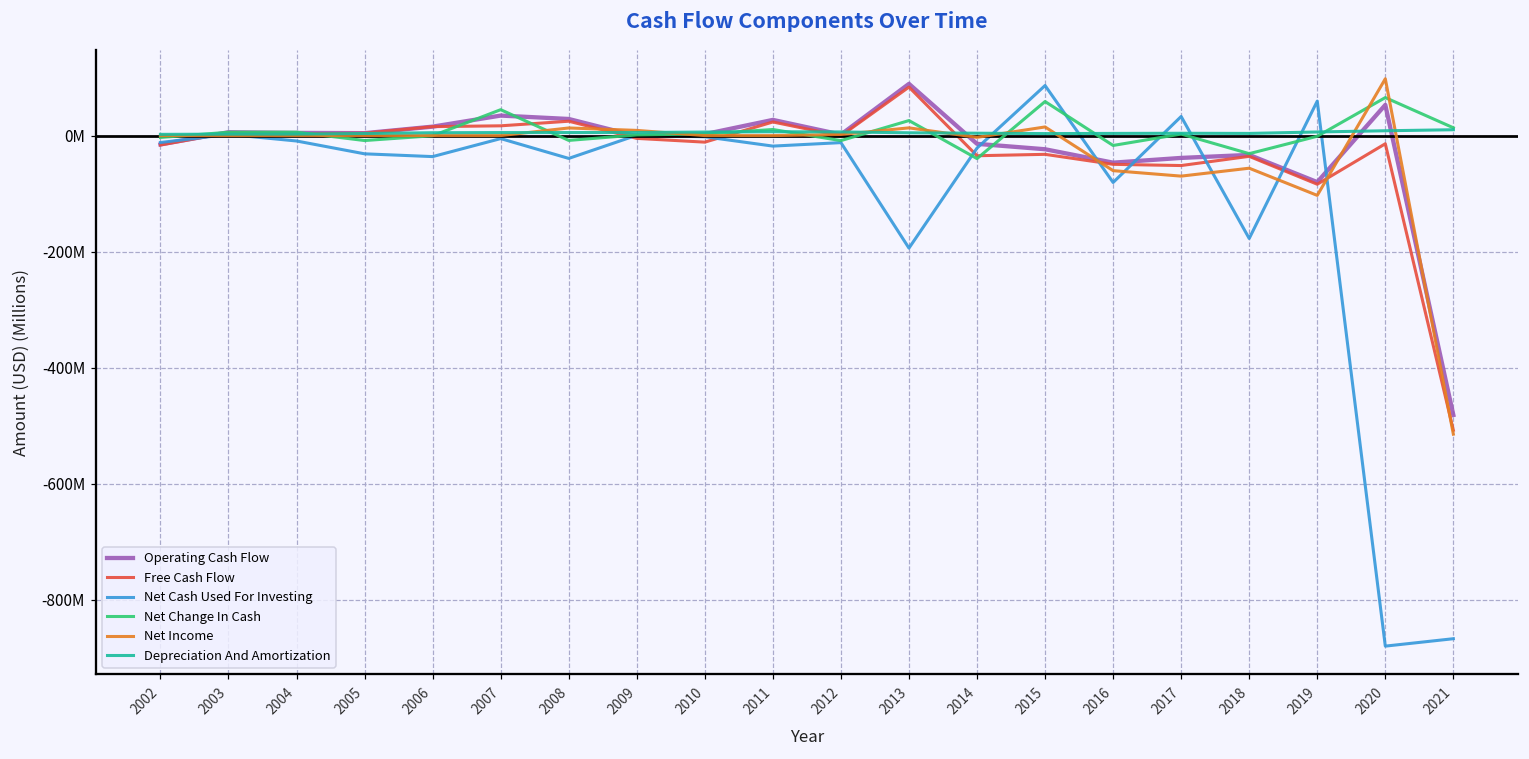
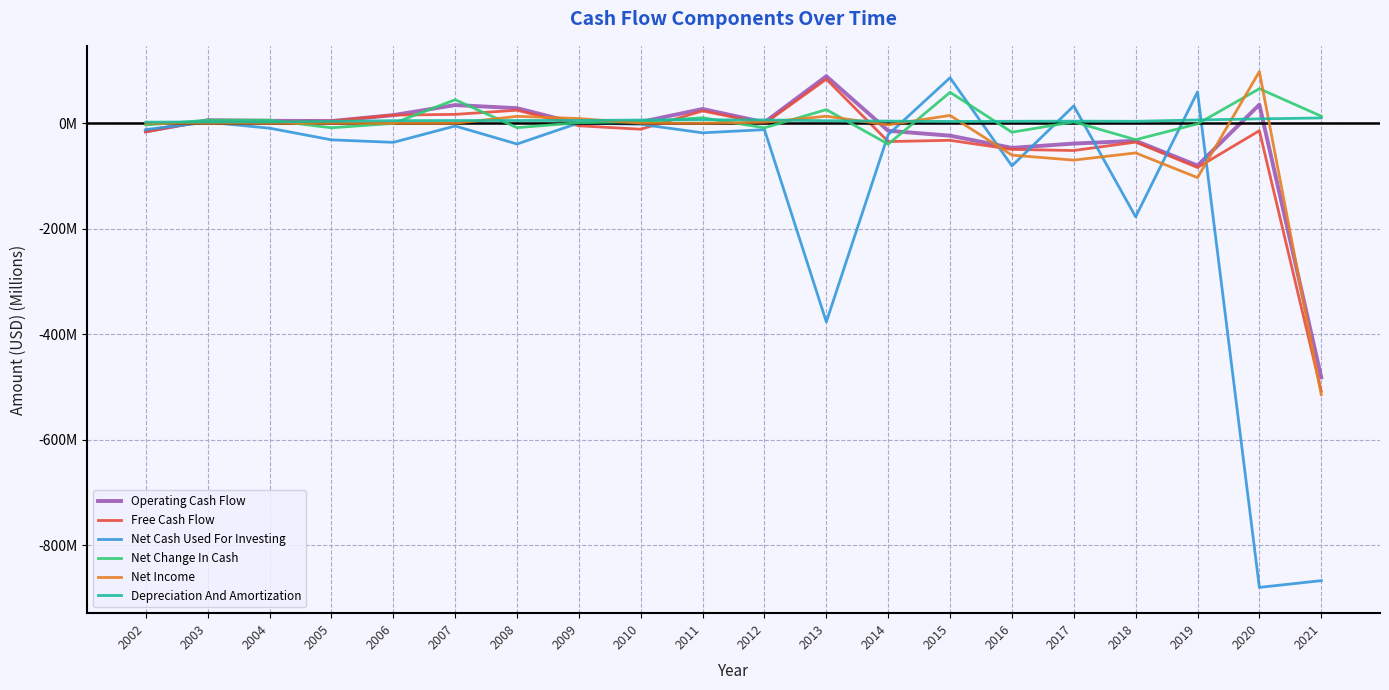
  {
    "Operating Cash Flow": {
      "2007": 30000000,
      "2013": 90000000,
      "2014": -10000000,
      "2015": -20000000,
      "2017": -40000000,
-     "2020": 50000000,
+     "2020": 40000000,
      "2021": -480000000
    },
    "Net Cash Used For Investing": {
      "2004": -10000000,
      "2005": -30000000,
      "2006": -40000000,
      "2007": -10000000,
      "2008": -40000000,
      "2011": -20000000,
-     "2013": -190000000,
+     "2013": -380000000,
      "2014": -20000000,
      "2015": 90000000,
      "2016": -80000000,
      "2017": 30000000,
      "2018": -180000000,
      "2019": 60000000,
      "2020": -880000000,
      "2021": -870000000
    }
  }
